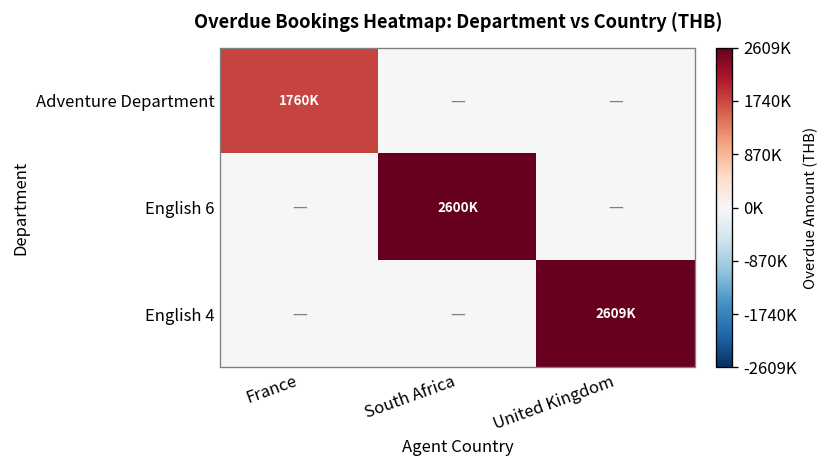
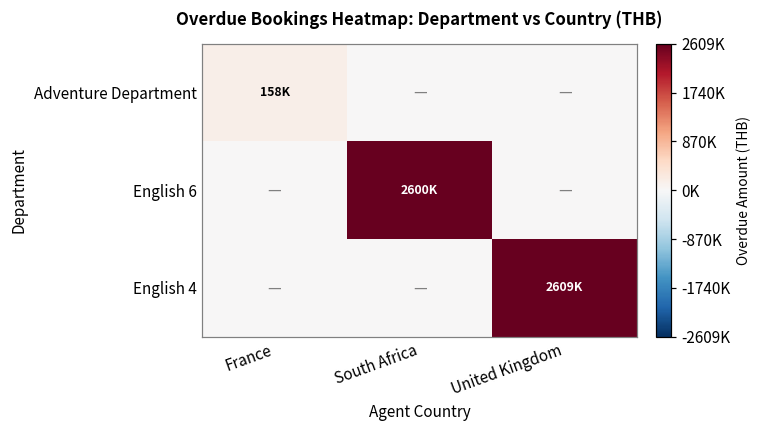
  {
    "Adventure Department": {
-     "France": "1760K"
+     "France": "158K"
    },
    "English 6": {
      "South Africa": "2600K"
    },
    "English 4": {
      "United Kingdom": "2609K"
    }
  }
